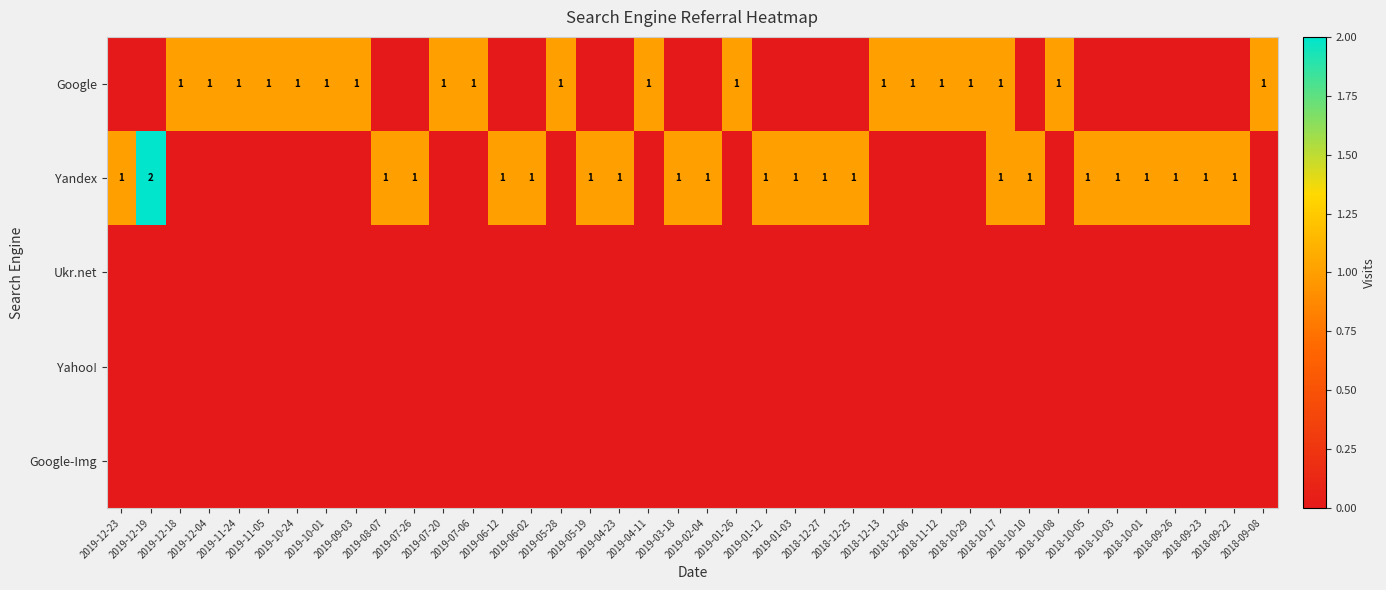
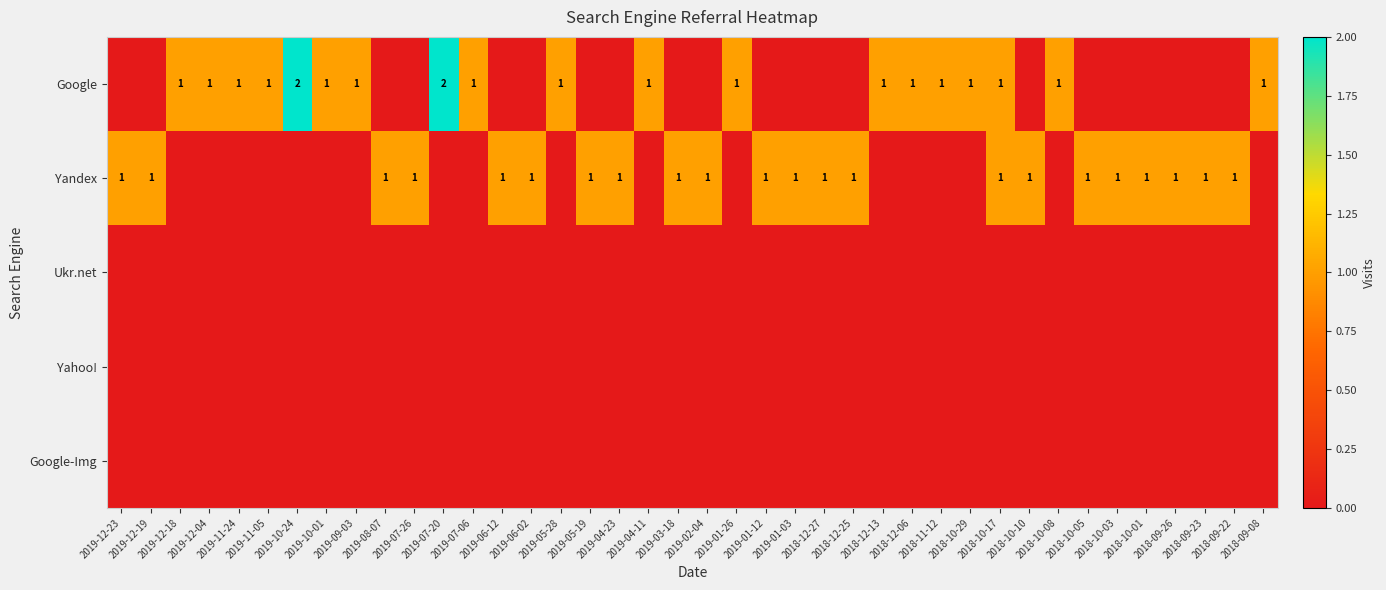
  {
    "Google": {
      "2019-12-18": 1,
      "2019-12-04": 1,
      "2019-11-24": 1,
      "2019-11-05": 1,
-     "2019-10-24": 1,
+     "2019-10-24": 2,
      "2019-10-01": 1,
      "2019-09-03": 1,
-     "2019-07-20": 1,
+     "2019-07-20": 2,
      "2019-07-06": 1,
      "2019-05-28": 1,
      "2019-04-11": 1,
      "2019-01-26": 1,
      "2018-12-13": 1,
      "2018-12-06": 1,
      "2018-11-12": 1,
      "2018-10-29": 1,
      "2018-10-17": 1,
      "2018-10-08": 1,
      "2018-09-08": 1
    },
    "Yandex": {
      "2019-12-23": 1,
-     "2019-12-19": 2,
+     "2019-12-19": 1,
      "2019-08-07": 1,
      "2019-07-26": 1,
      "2019-06-12": 1,
      "2019-06-02": 1,
      "2019-05-19": 1,
      "2019-04-23": 1,
      "2019-03-18": 1,
      "2019-02-04": 1,
      "2019-01-12": 1,
      "2019-01-03": 1,
      "2018-12-27": 1,
      "2018-12-25": 1,
      "2018-10-17": 1,
      "2018-10-10": 1,
      "2018-10-05": 1,
      "2018-10-03": 1,
      "2018-10-01": 1,
      "2018-09-26": 1,
      "2018-09-23": 1,
      "2018-09-22": 1
    }
  }
